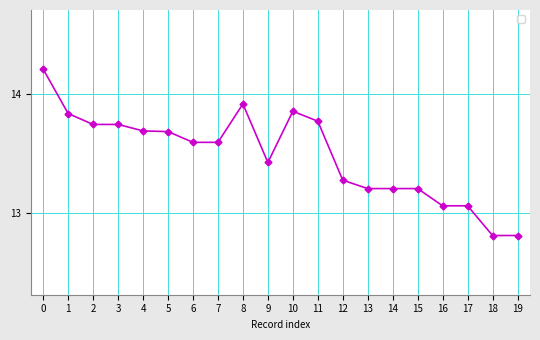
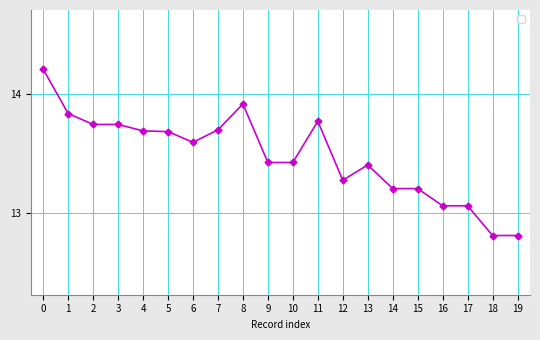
  {
    "0": 14.21,
    "1": 13.84,
    "2": 13.74,
    "3": 13.74,
    "4": 13.69,
    "5": 13.68,
    "6": 13.59,
-   "7": 13.59,
+   "7": 13.70,
    "8": 13.92,
    "9": 13.42,
-   "10": 13.86,
+   "10": 13.42,
    "11": 13.77,
    "12": 13.27,
-   "13": 13.20,
+   "13": 13.40,
    "14": 13.20,
    "15": 13.20,
    "16": 13.06,
    "17": 13.06,
    "18": 12.81,
    "19": 12.81
  }
